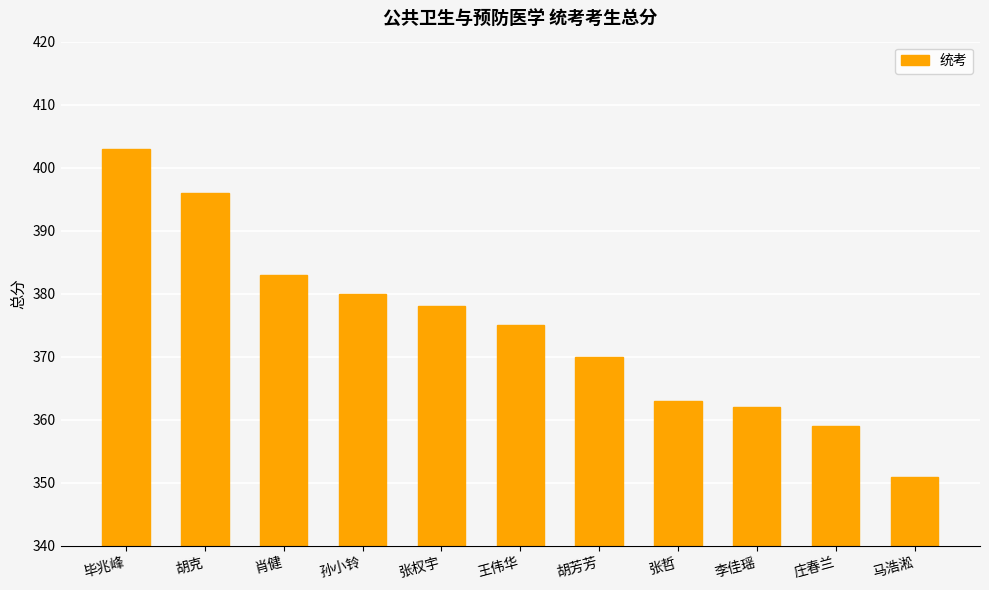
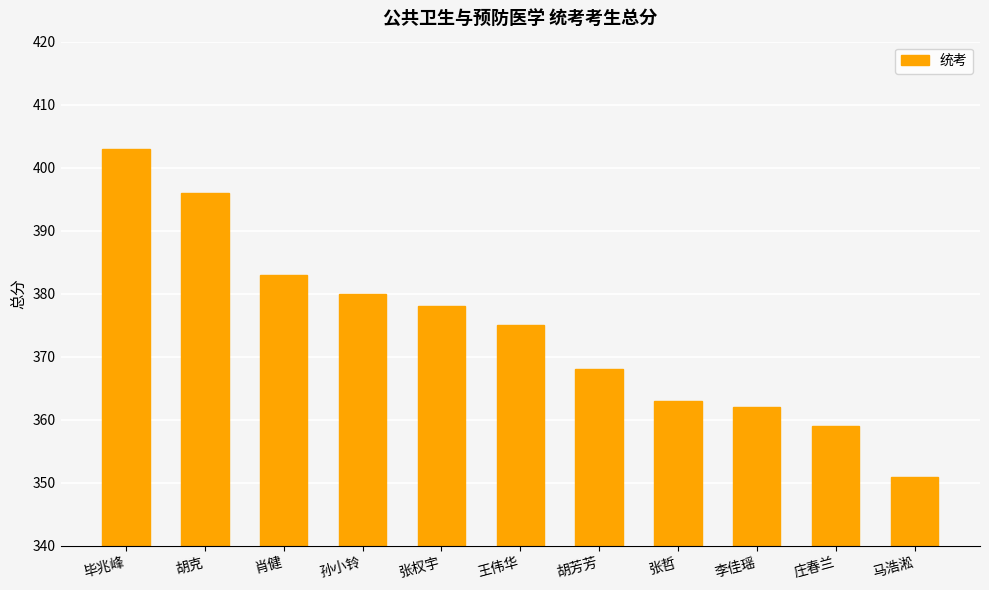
  {
    "毕兆峰": 403,
    "胡克": 396,
    "肖健": 383,
    "孙小铃": 380,
    "张权宇": 378,
    "王伟华": 375,
-   "胡芳芳": 370,
+   "胡芳芳": 368,
    "张哲": 363,
    "李佳瑶": 362,
    "庄春兰": 359,
    "马浩淞": 351
  }
